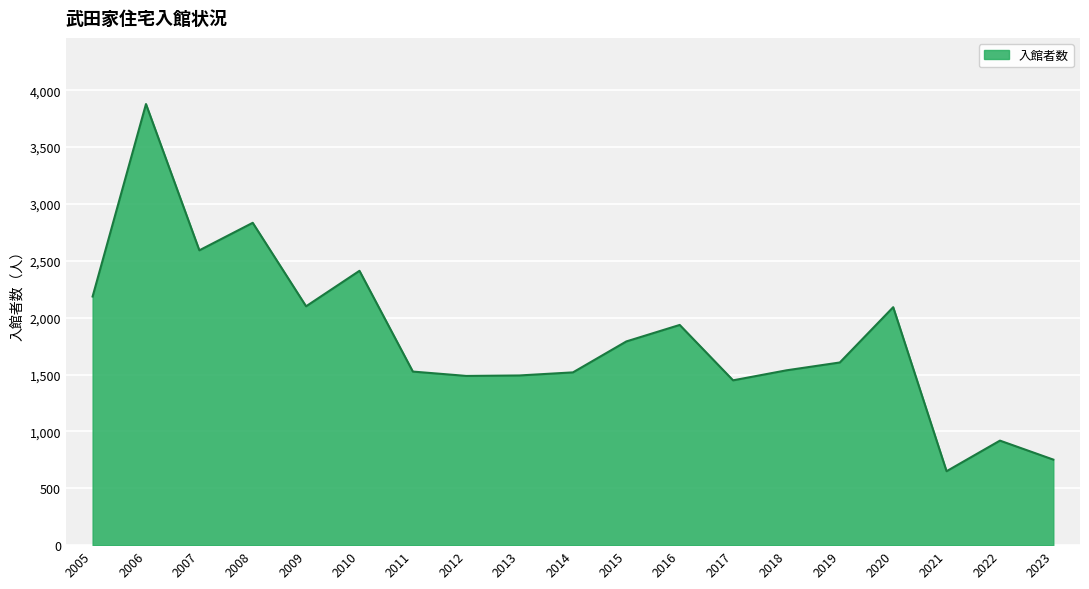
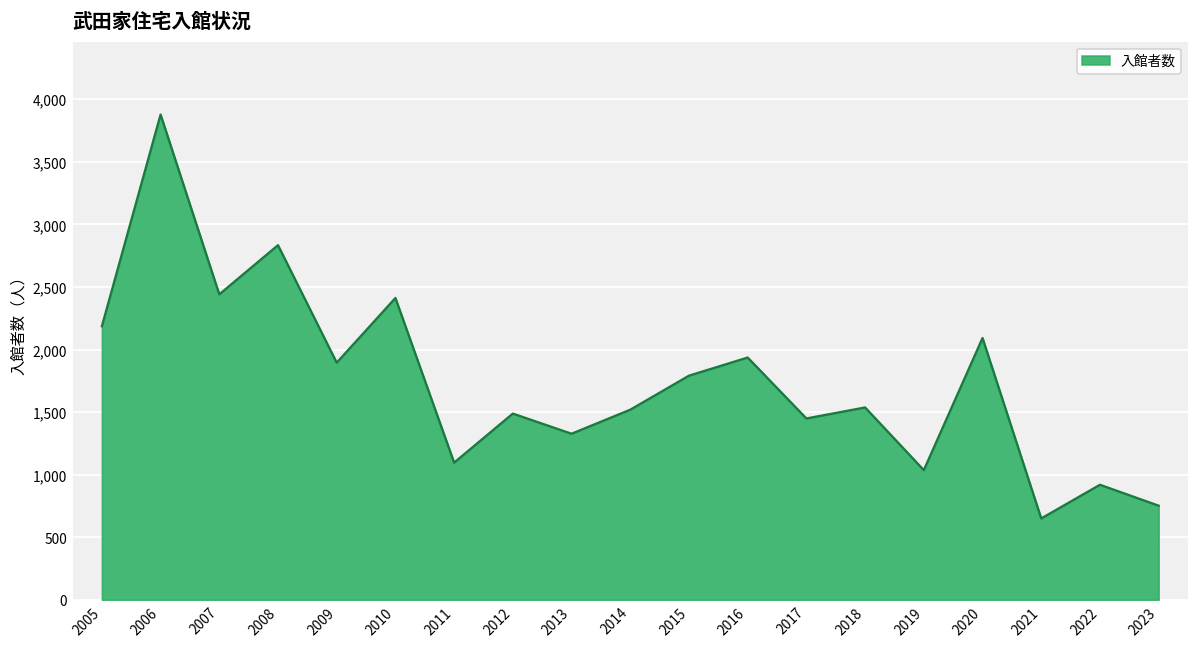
  {
    "2005": "2,190",
    "2006": "3,880",
-   "2007": "2,590",
+   "2007": "2,440",
    "2008": "2,830",
-   "2009": "2,100",
+   "2009": "1,900",
    "2010": "2,410",
-   "2011": "1,530",
+   "2011": "1,100",
    "2012": "1,490",
-   "2013": "1,490",
+   "2013": "1,330",
    "2014": "1,520",
    "2015": "1,790",
    "2016": "1,940",
    "2017": "1,450",
    "2018": "1,540",
-   "2019": "1,610",
+   "2019": "1,040",
    "2020": "2,090",
    "2021": "650",
    "2022": "920",
    "2023": "750"
  }
